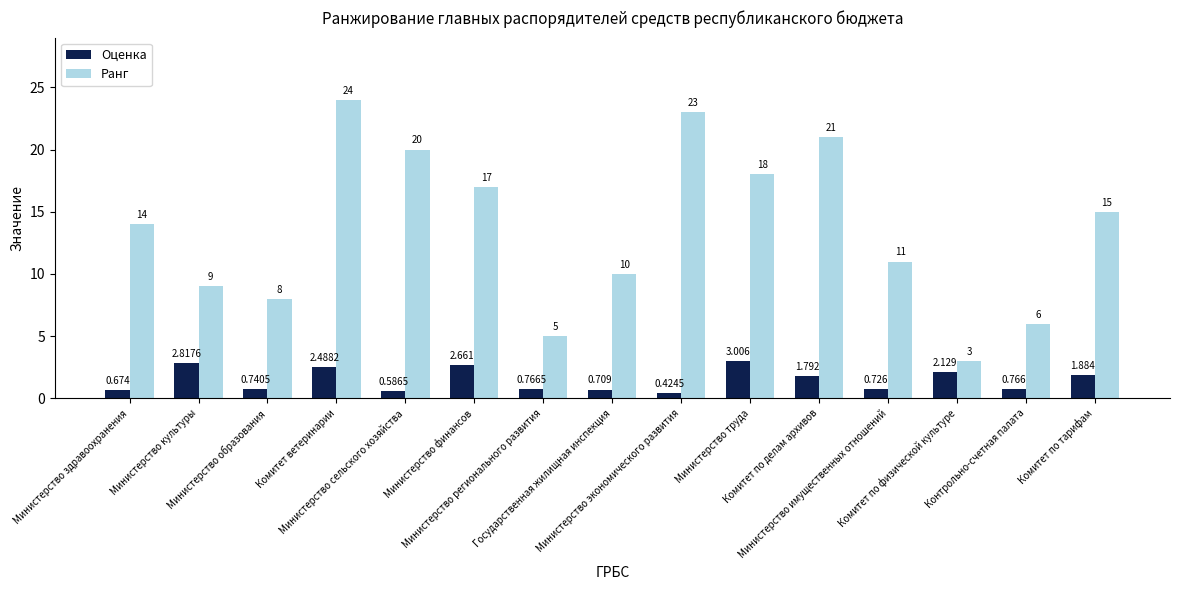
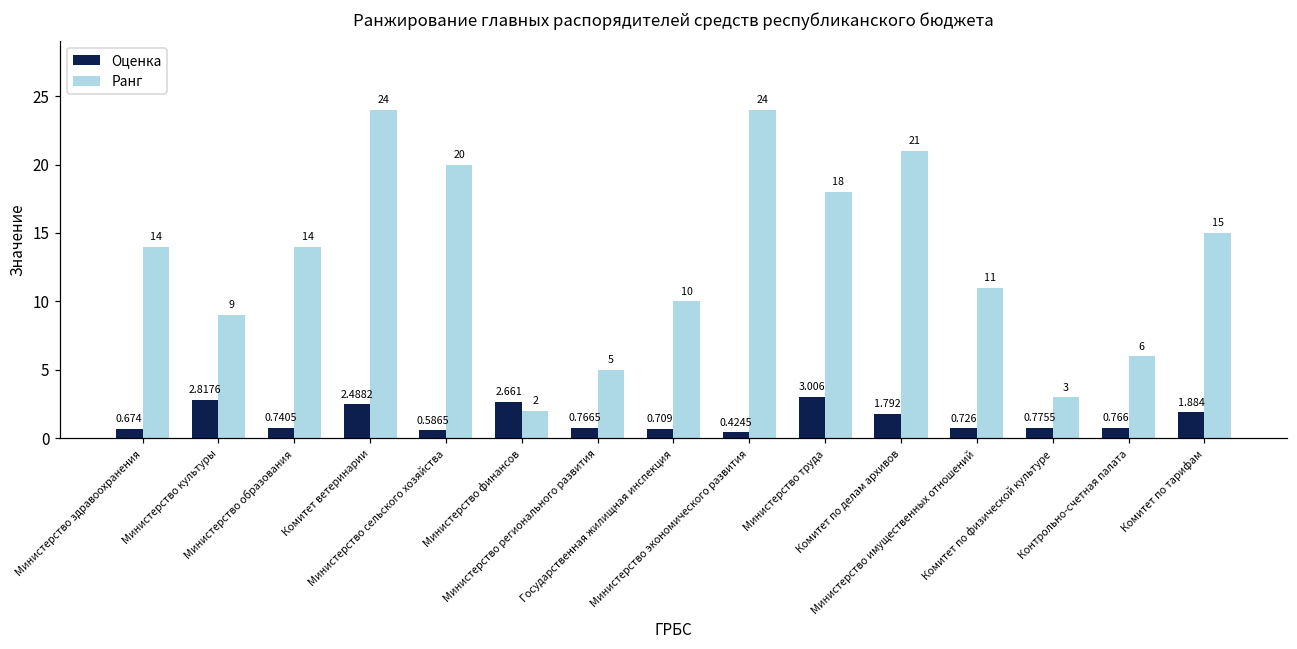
  {
    "Оценка": {
      "Министерство здравоохранения": 0.674,
      "Министерство культуры": 2.8176,
      "Министерство образования": 0.7405,
      "Комитет ветеринарии": 2.4882,
      "Министерство сельского хозяйства": 0.5865,
      "Министерство финансов": 2.661,
      "Министерство регионального развития": 0.7665,
      "Государственная жилищная инспекция": 0.709,
      "Министерство экономического развития": 0.4245,
      "Министерство труда": 3.006,
      "Комитет по делам архивов": 1.792,
      "Министерство имущественных отношений": 0.726,
-     "Комитет по физической культуре": 2.129,
+     "Комитет по физической культуре": 0.7755,
      "Контрольно-счетная палата": 0.766,
      "Комитет по тарифам": 1.884
    },
    "Ранг": {
      "Министерство здравоохранения": 14,
      "Министерство культуры": 9,
-     "Министерство образования": 8,
+     "Министерство образования": 14,
      "Комитет ветеринарии": 24,
      "Министерство сельского хозяйства": 20,
-     "Министерство финансов": 17,
+     "Министерство финансов": 2,
      "Министерство регионального развития": 5,
      "Государственная жилищная инспекция": 10,
-     "Министерство экономического развития": 23,
+     "Министерство экономического развития": 24,
      "Министерство труда": 18,
      "Комитет по делам архивов": 21,
      "Министерство имущественных отношений": 11,
      "Комитет по физической культуре": 3,
      "Контрольно-счетная палата": 6,
      "Комитет по тарифам": 15
    }
  }
